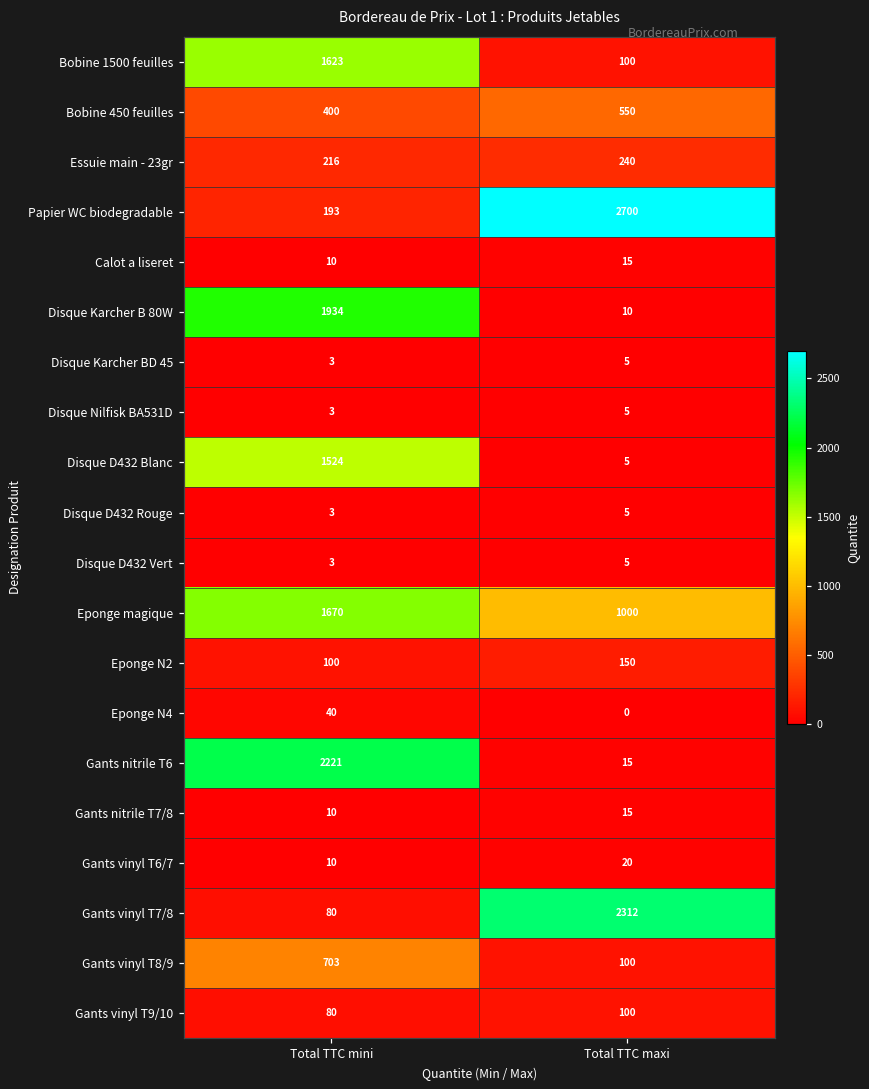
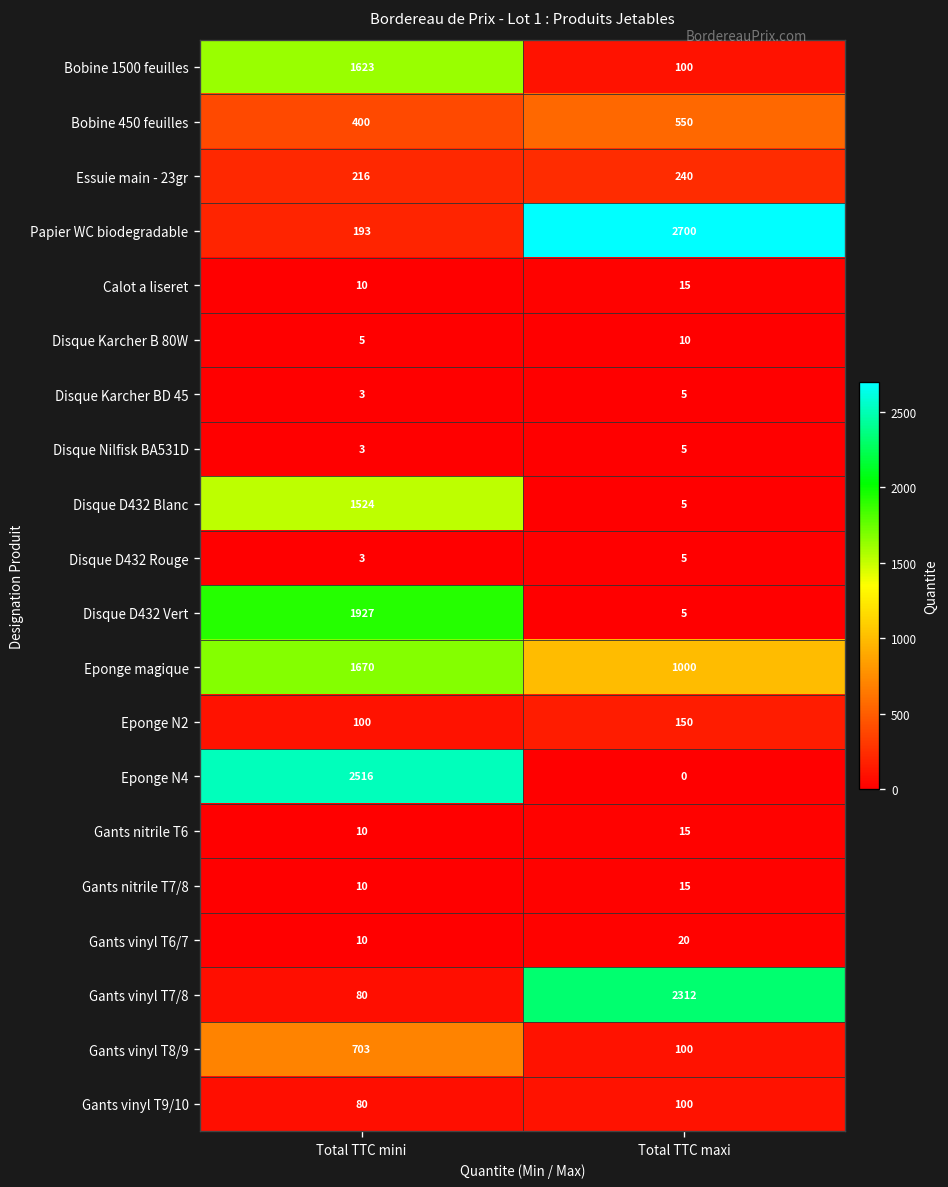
  {
    "Bobine 1500 feuilles": {
      "Total TTC mini": 1623,
      "Total TTC maxi": 100
    },
    "Bobine 450 feuilles": {
      "Total TTC mini": 400,
      "Total TTC maxi": 550
    },
    "Essuie main - 23gr": {
      "Total TTC mini": 216,
      "Total TTC maxi": 240
    },
    "Papier WC biodegradable": {
      "Total TTC mini": 193,
      "Total TTC maxi": 2700
    },
    "Calot a liseret": {
      "Total TTC mini": 10,
      "Total TTC maxi": 15
    },
    "Disque Karcher B 80W": {
-     "Total TTC mini": 1934,
+     "Total TTC mini": 5,
      "Total TTC maxi": 10
    },
    "Disque Karcher BD 45": {
      "Total TTC mini": 3,
      "Total TTC maxi": 5
    },
    "Disque Nilfisk BA531D": {
      "Total TTC mini": 3,
      "Total TTC maxi": 5
    },
    "Disque D432 Blanc": {
      "Total TTC mini": 1524,
      "Total TTC maxi": 5
    },
    "Disque D432 Rouge": {
      "Total TTC mini": 3,
      "Total TTC maxi": 5
    },
    "Disque D432 Vert": {
-     "Total TTC mini": 3,
+     "Total TTC mini": 1927,
      "Total TTC maxi": 5
    },
    "Eponge magique": {
      "Total TTC mini": 1670,
      "Total TTC maxi": 1000
    },
    "Eponge N2": {
      "Total TTC mini": 100,
      "Total TTC maxi": 150
    },
    "Eponge N4": {
-     "Total TTC mini": 40,
+     "Total TTC mini": 2516,
      "Total TTC maxi": 0
    },
    "Gants nitrile T6": {
-     "Total TTC mini": 2221,
+     "Total TTC mini": 10,
      "Total TTC maxi": 15
    },
    "Gants nitrile T7/8": {
      "Total TTC mini": 10,
      "Total TTC maxi": 15
    },
    "Gants vinyl T6/7": {
      "Total TTC mini": 10,
      "Total TTC maxi": 20
    },
    "Gants vinyl T7/8": {
      "Total TTC mini": 80,
      "Total TTC maxi": 2312
    },
    "Gants vinyl T8/9": {
      "Total TTC mini": 703,
      "Total TTC maxi": 100
    },
    "Gants vinyl T9/10": {
      "Total TTC mini": 80,
      "Total TTC maxi": 100
    }
  }
